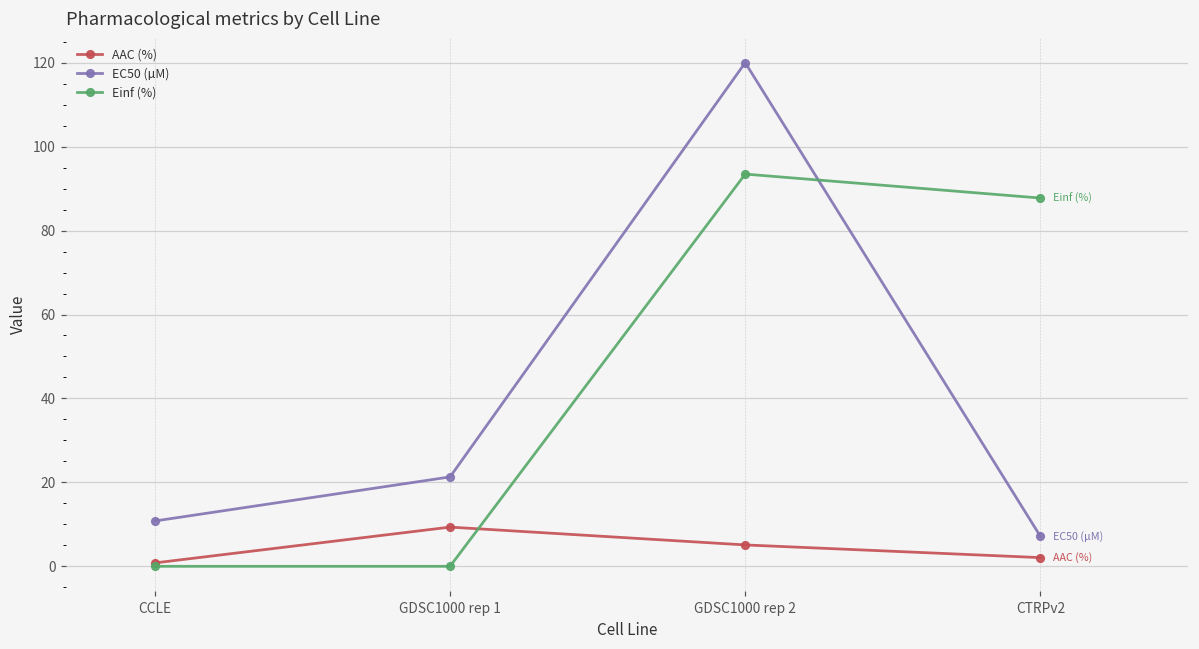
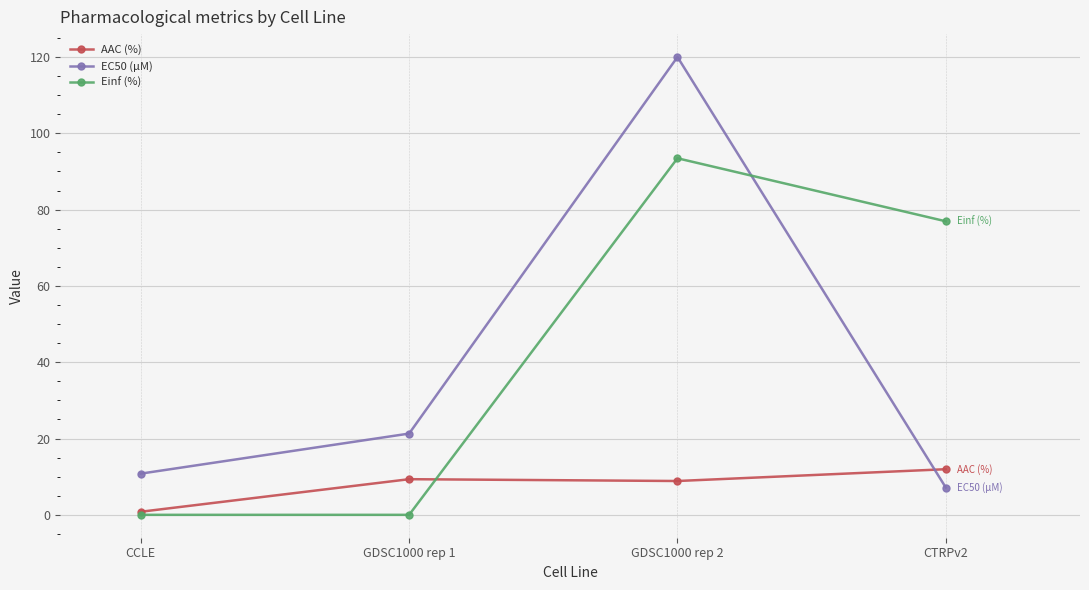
  {
    "AAC (%)": {
      "CCLE": 1,
      "GDSC1000 rep 1": 9,
-     "GDSC1000 rep 2": 5,
-     "CTRPv2": 2
+     "GDSC1000 rep 2": 9,
+     "CTRPv2": 12
    },
    "EC50 (µM)": {
      "CCLE": 11,
      "GDSC1000 rep 1": 21,
      "GDSC1000 rep 2": 120,
      "CTRPv2": 7
    },
    "Einf (%)": {
      "CCLE": 0,
      "GDSC1000 rep 1": 0,
      "GDSC1000 rep 2": 93,
-     "CTRPv2": 88
+     "CTRPv2": 77
    }
  }
